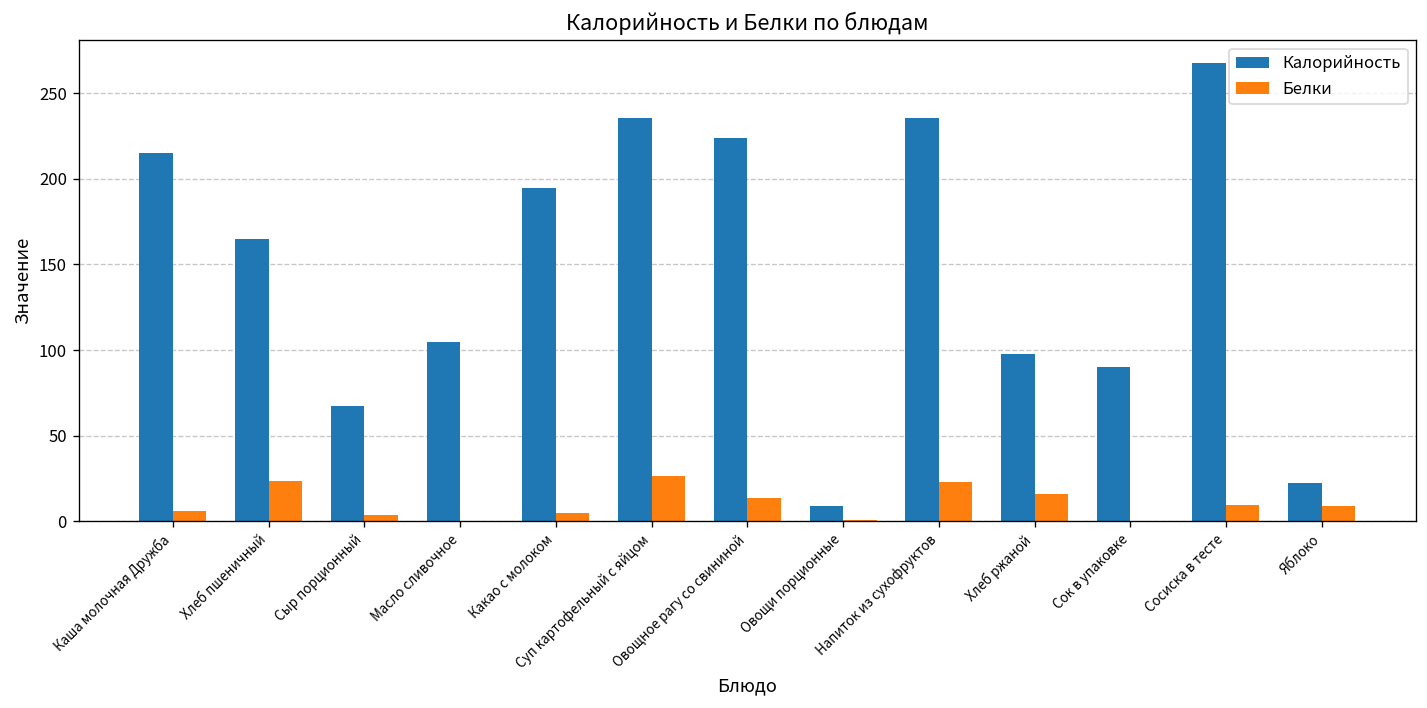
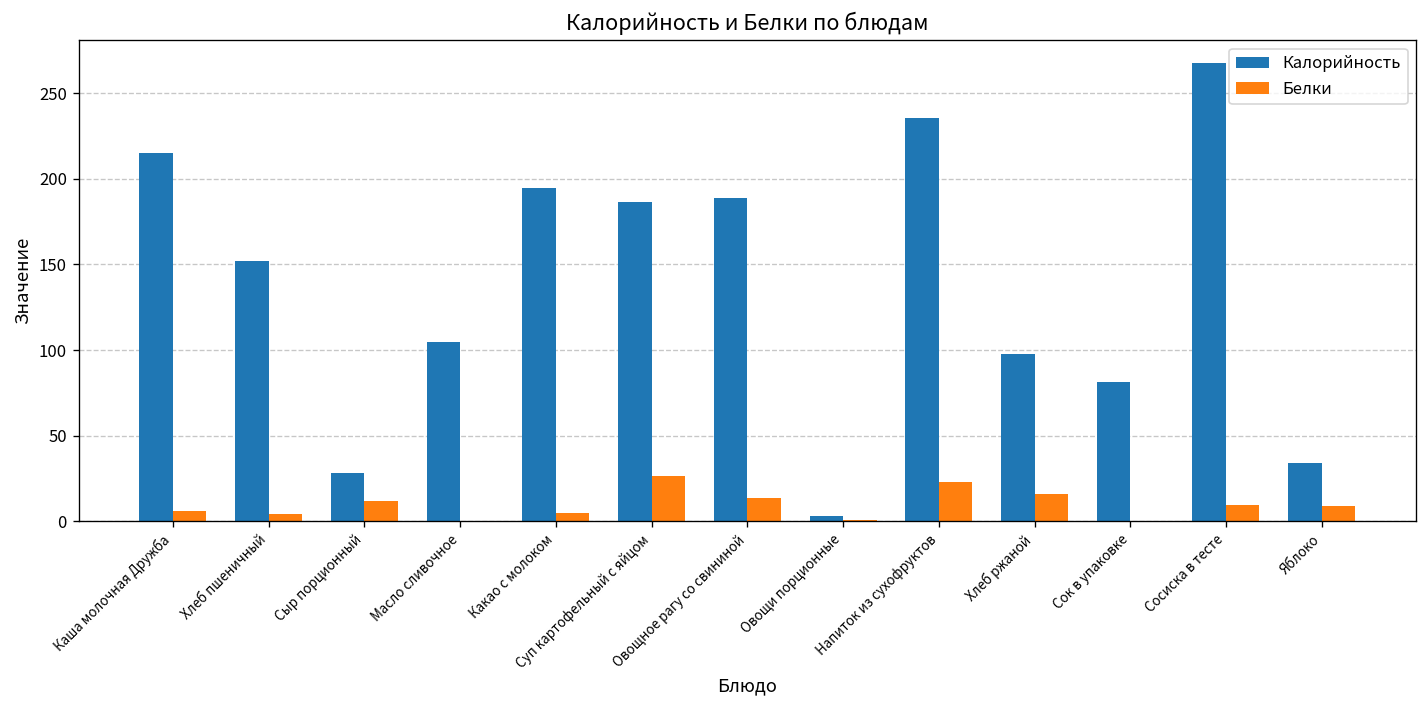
  {
    "Калорийность": {
      "Каша молочная Дружба": 215,
-     "Хлеб пшеничный": 165,
-     "Сыр порционный": 68,
+     "Хлеб пшеничный": 152,
+     "Сыр порционный": 28,
      "Масло сливочное": 105,
      "Какао с молоком": 195,
-     "Суп картофельный с яйцом": 235,
-     "Овощное рагу со свининой": 224,
-     "Овощи порционные": 9,
+     "Суп картофельный с яйцом": 186,
+     "Овощное рагу со свининой": 189,
+     "Овощи порционные": 3,
      "Напиток из сухофруктов": 236,
      "Хлеб ржаной": 98,
-     "Сок в упаковке": 90,
+     "Сок в упаковке": 81,
      "Сосиска в тесте": 268,
-     "Яблоко": 22
+     "Яблоко": 34
    },
    "Белки": {
      "Каша молочная Дружба": 6,
-     "Хлеб пшеничный": 23,
-     "Сыр порционный": 4,
+     "Хлеб пшеничный": 4,
+     "Сыр порционный": 12,
      "Какао с молоком": 5,
      "Суп картофельный с яйцом": 27,
      "Овощное рагу со свининой": 13,
      "Напиток из сухофруктов": 23,
      "Хлеб ржаной": 16,
      "Сок в упаковке": 0,
      "Сосиска в тесте": 9,
      "Яблоко": 9
    }
  }
